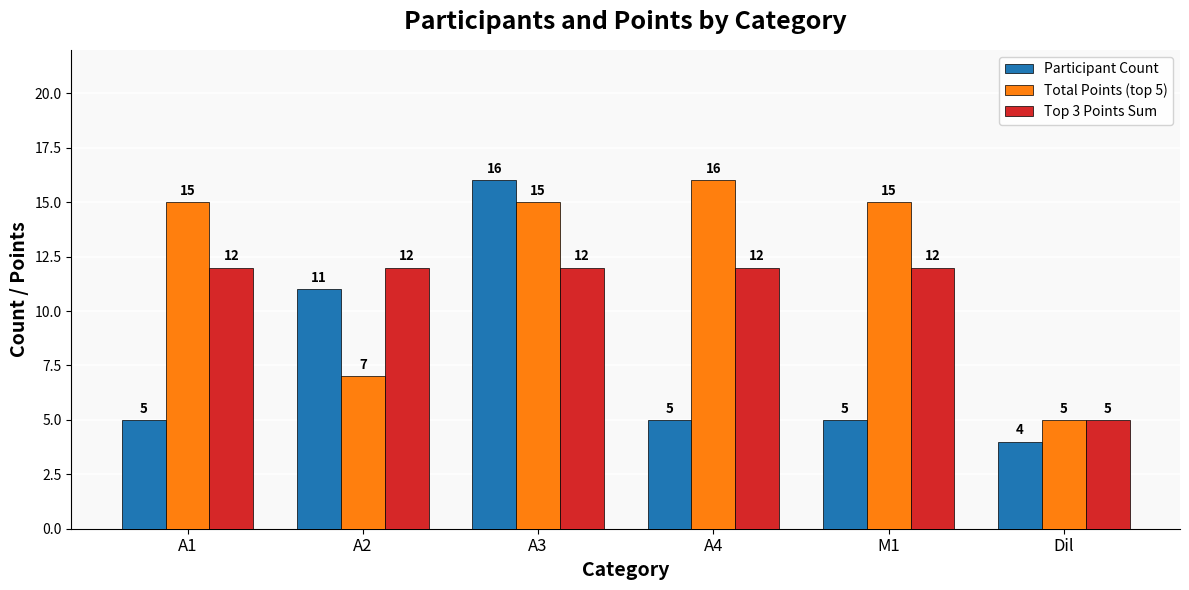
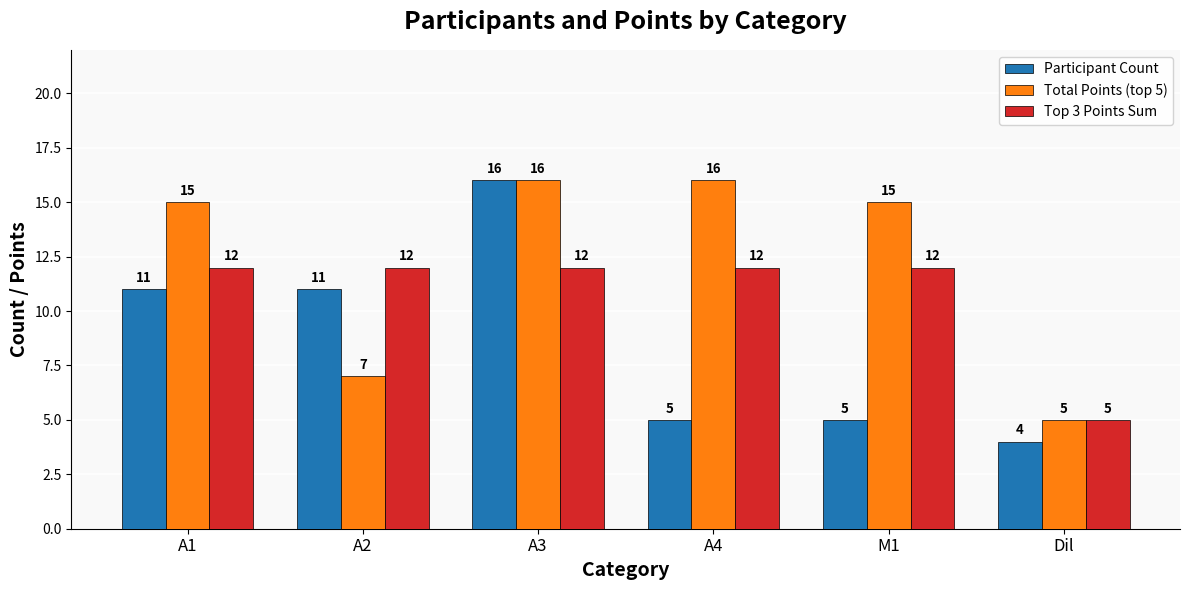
  {
    "Participant Count": {
-     "A1": 5,
+     "A1": 11,
      "A2": 11,
      "A3": 16,
      "A4": 5,
      "M1": 5,
      "Dil": 4
    },
    "Total Points (top 5)": {
      "A1": 15,
      "A2": 7,
-     "A3": 15,
+     "A3": 16,
      "A4": 16,
      "M1": 15,
      "Dil": 5
    },
    "Top 3 Points Sum": {
      "A1": 12,
      "A2": 12,
      "A3": 12,
      "A4": 12,
      "M1": 12,
      "Dil": 5
    }
  }
